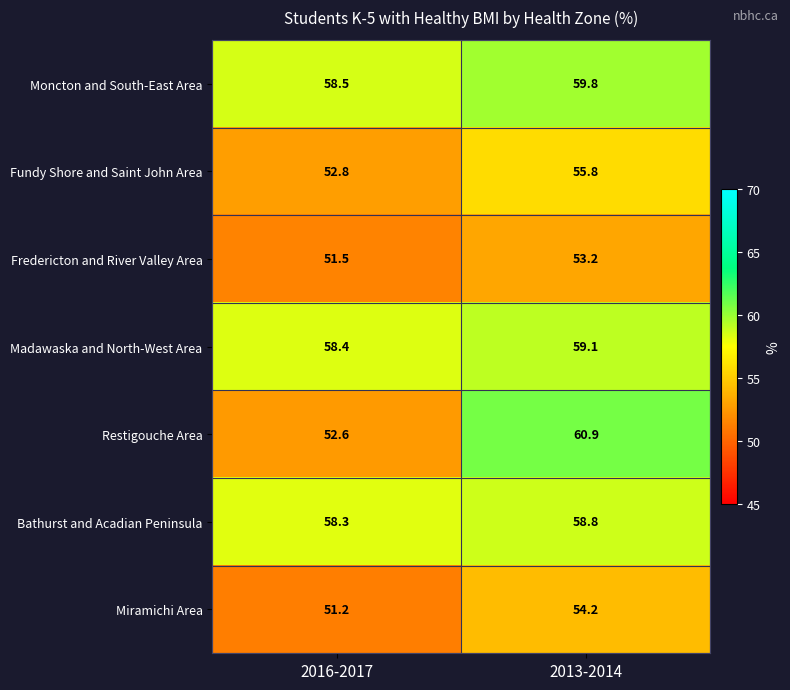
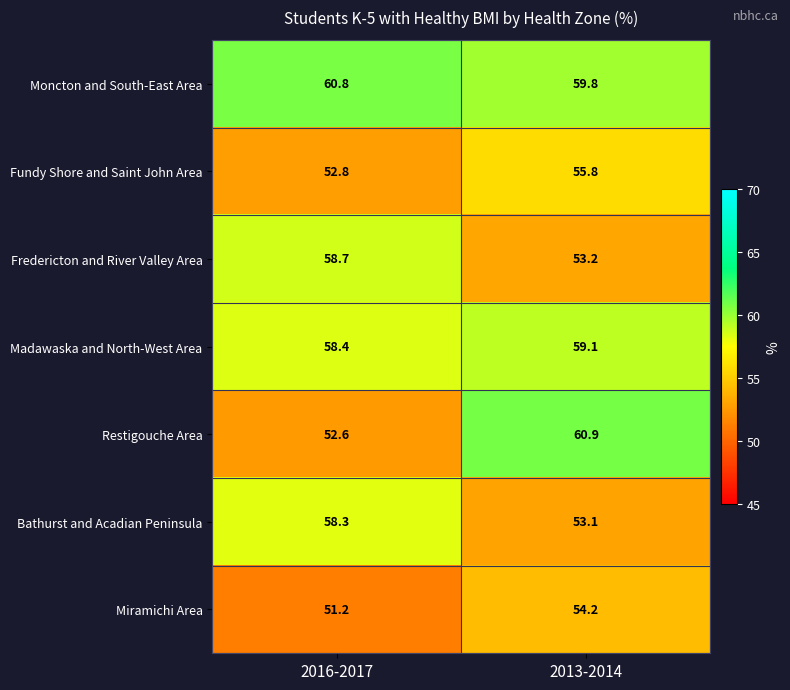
  {
    "Moncton and South-East Area": {
-     "2016-2017": 58.5,
+     "2016-2017": 60.8,
      "2013-2014": 59.8
    },
    "Fundy Shore and Saint John Area": {
      "2016-2017": 52.8,
      "2013-2014": 55.8
    },
    "Fredericton and River Valley Area": {
-     "2016-2017": 51.5,
+     "2016-2017": 58.7,
      "2013-2014": 53.2
    },
    "Madawaska and North-West Area": {
      "2016-2017": 58.4,
      "2013-2014": 59.1
    },
    "Restigouche Area": {
      "2016-2017": 52.6,
      "2013-2014": 60.9
    },
    "Bathurst and Acadian Peninsula": {
      "2016-2017": 58.3,
-     "2013-2014": 58.8
+     "2013-2014": 53.1
    },
    "Miramichi Area": {
      "2016-2017": 51.2,
      "2013-2014": 54.2
    }
  }
